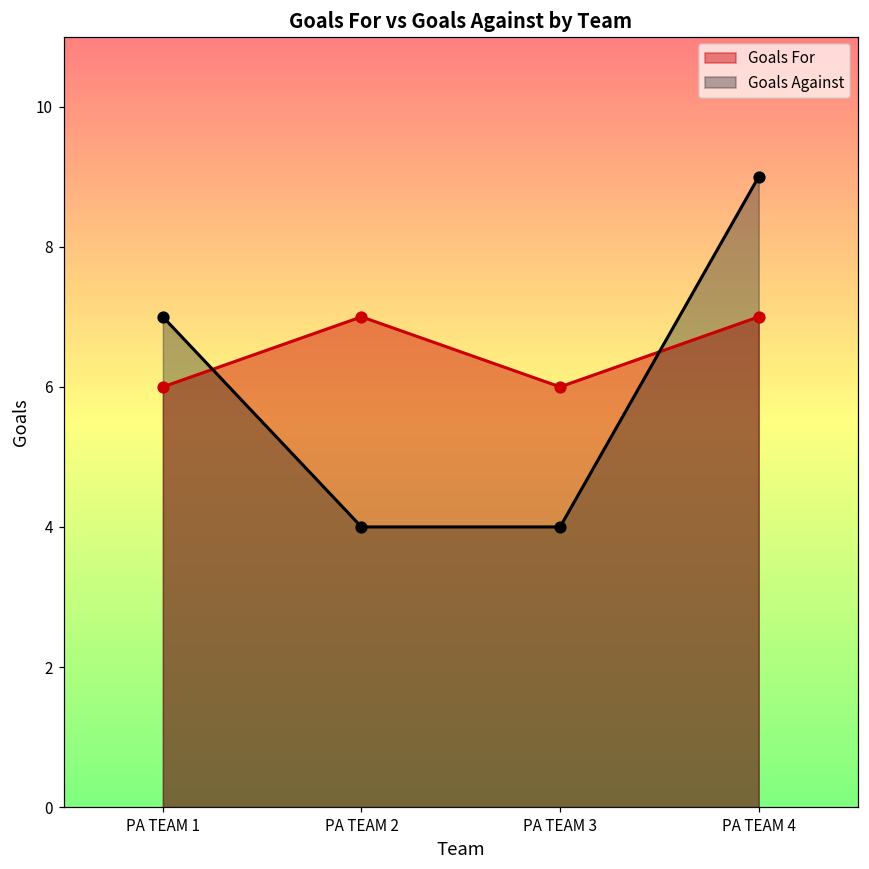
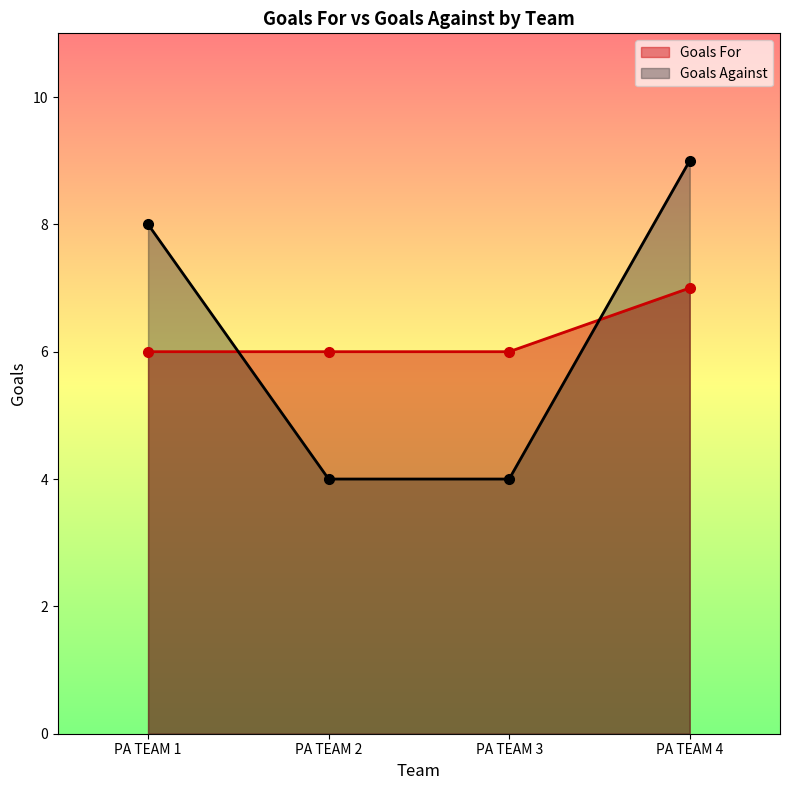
  {
    "Goals For": {
      "PA TEAM 1": 6,
-     "PA TEAM 2": 7,
+     "PA TEAM 2": 6,
      "PA TEAM 3": 6,
      "PA TEAM 4": 7
    },
    "Goals Against": {
-     "PA TEAM 1": 7,
+     "PA TEAM 1": 8,
      "PA TEAM 2": 4,
      "PA TEAM 3": 4,
      "PA TEAM 4": 9
    }
  }
